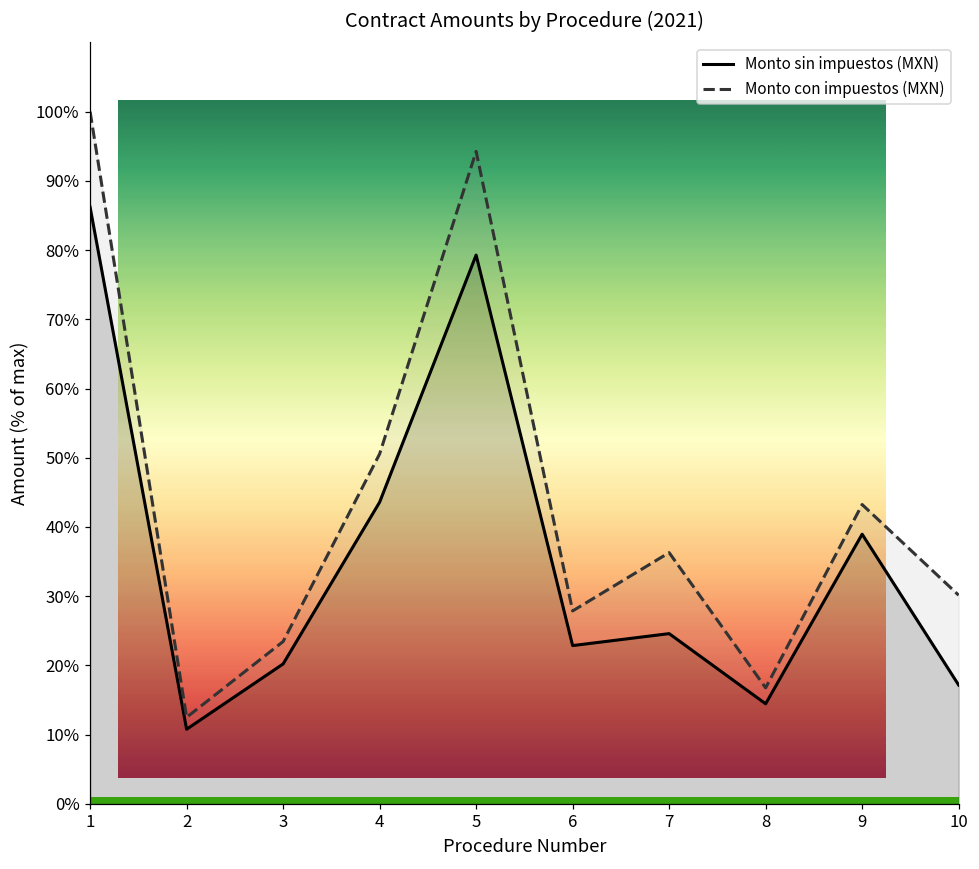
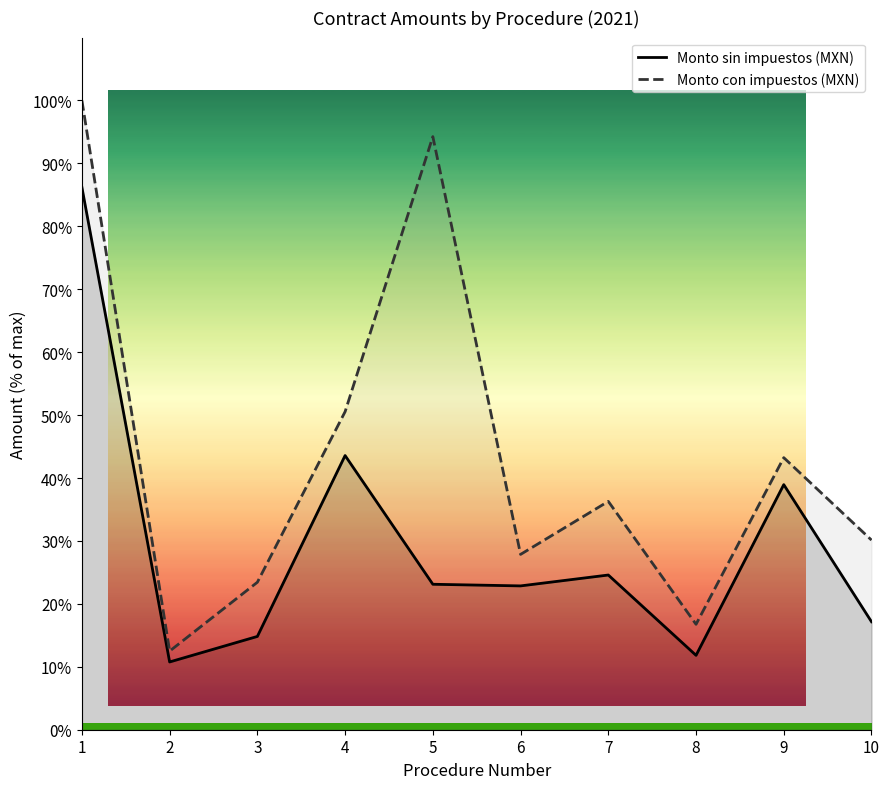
  {
    "Monto sin impuestos (MXN)": {
      "1": "86%",
      "2": "11%",
-     "3": "20%",
+     "3": "15%",
      "4": "44%",
-     "5": "79%",
+     "5": "23%",
      "6": "23%",
      "7": "25%",
-     "8": "14%",
+     "8": "12%",
      "9": "39%",
      "10": "17%"
    },
    "Monto con impuestos (MXN)": {
      "1": "100%",
      "2": "12%",
      "3": "23%",
      "4": "51%",
      "5": "94%",
      "6": "28%",
      "7": "36%",
      "8": "17%",
      "9": "43%",
      "10": "30%"
    }
  }
